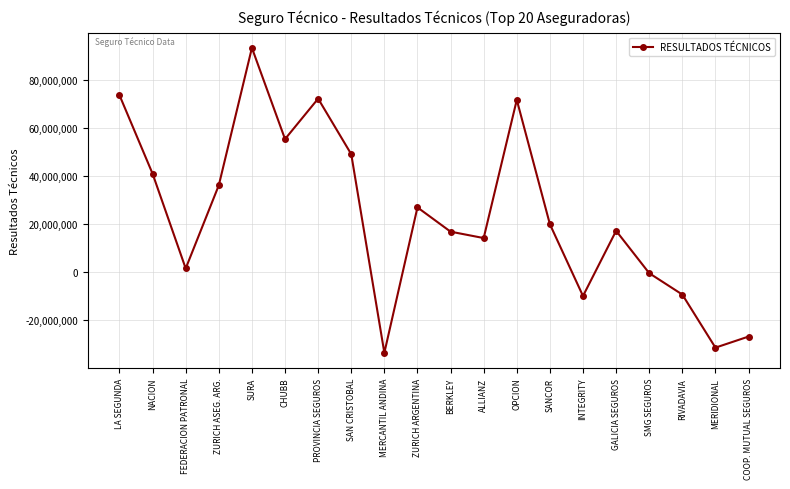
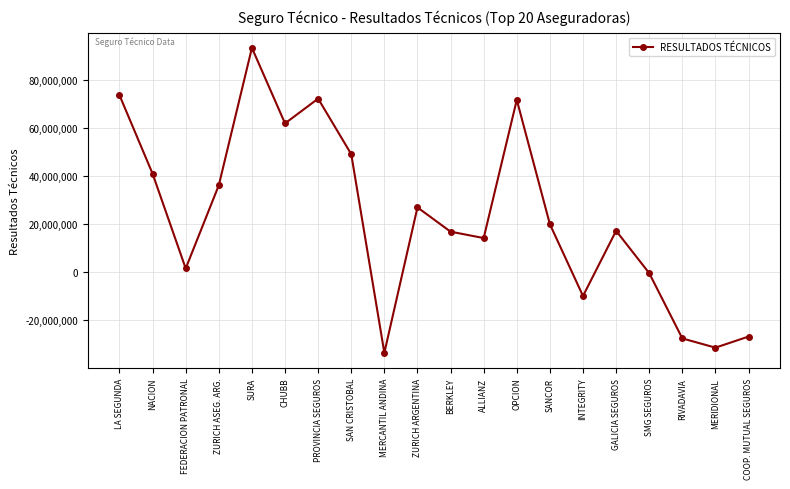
  {
    "LA SEGUNDA": "74,000,000",
    "NACION": "41,000,000",
    "FEDERACION PATRONAL": "1,000,000",
    "ZURICH ASEG. ARG.": "36,000,000",
    "SURA": "93,000,000",
-   "CHUBB": "55,000,000",
+   "CHUBB": "62,000,000",
    "PROVINCIA SEGUROS": "72,000,000",
    "SAN CRISTOBAL": "49,000,000",
    "MERCANTIL ANDINA": "-34,000,000",
    "ZURICH ARGENTINA": "27,000,000",
    "BERKLEY": "17,000,000",
    "ALLIANZ": "14,000,000",
    "OPCION": "72,000,000",
    "SANCOR": "20,000,000",
    "INTEGRITY": "-10,000,000",
    "GALICIA SEGUROS": "17,000,000",
    "SMG SEGUROS": "0",
-   "RIVADAVIA": "-9,000,000",
+   "RIVADAVIA": "-28,000,000",
    "MERIDIONAL": "-31,000,000",
    "COOP. MUTUAL SEGUROS": "-27,000,000"
  }
